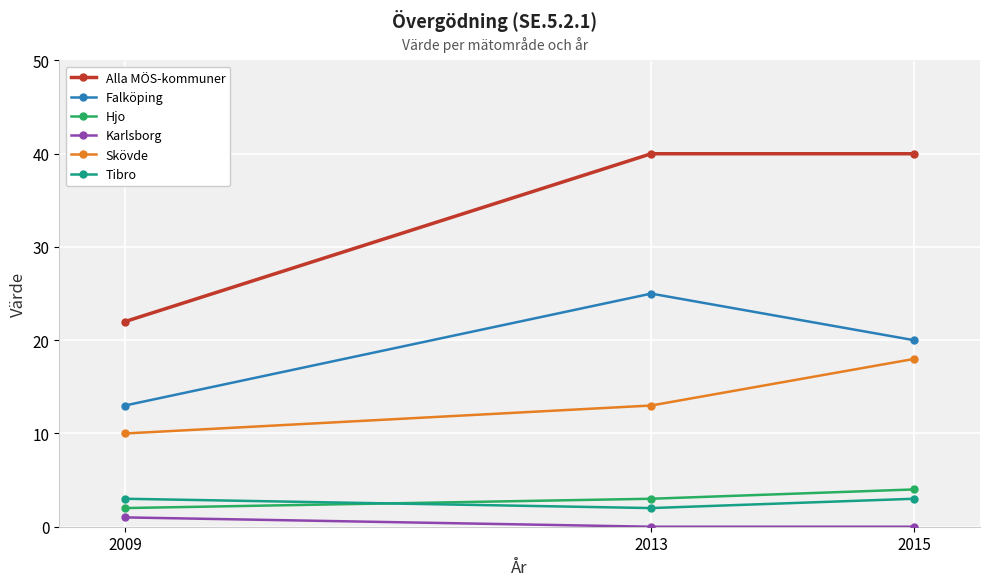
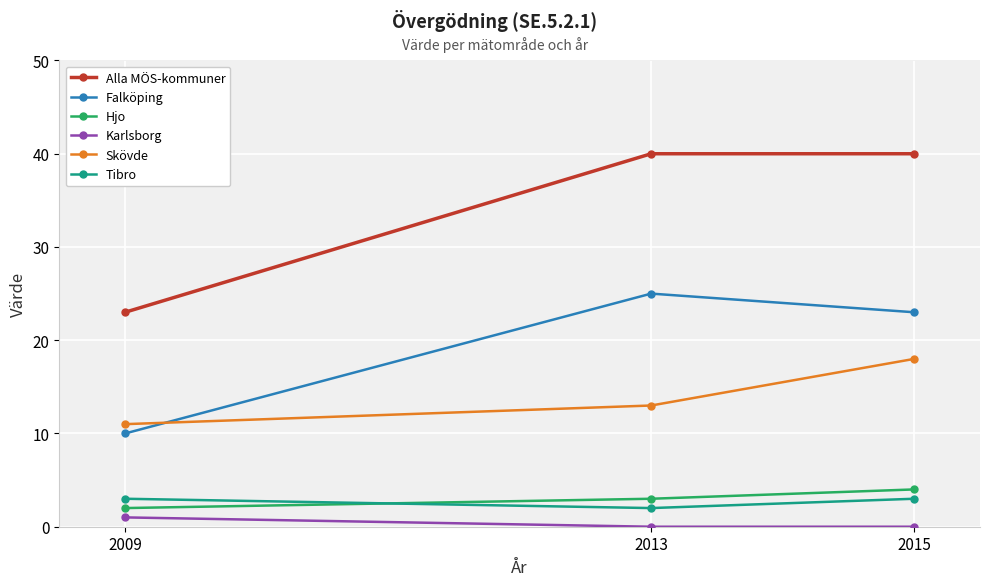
  {
    "Alla MÖS-kommuner": {
-     "2009": 22,
+     "2009": 23,
      "2013": 40,
      "2015": 40
    },
    "Falköping": {
-     "2009": 13,
+     "2009": 10,
      "2013": 25,
-     "2015": 20
+     "2015": 23
    },
    "Karlsborg": {
      "2009": 1,
      "2013": 0,
      "2015": 0
    },
    "Skövde": {
-     "2009": 10,
+     "2009": 11,
      "2013": 13,
      "2015": 18
    }
  }
